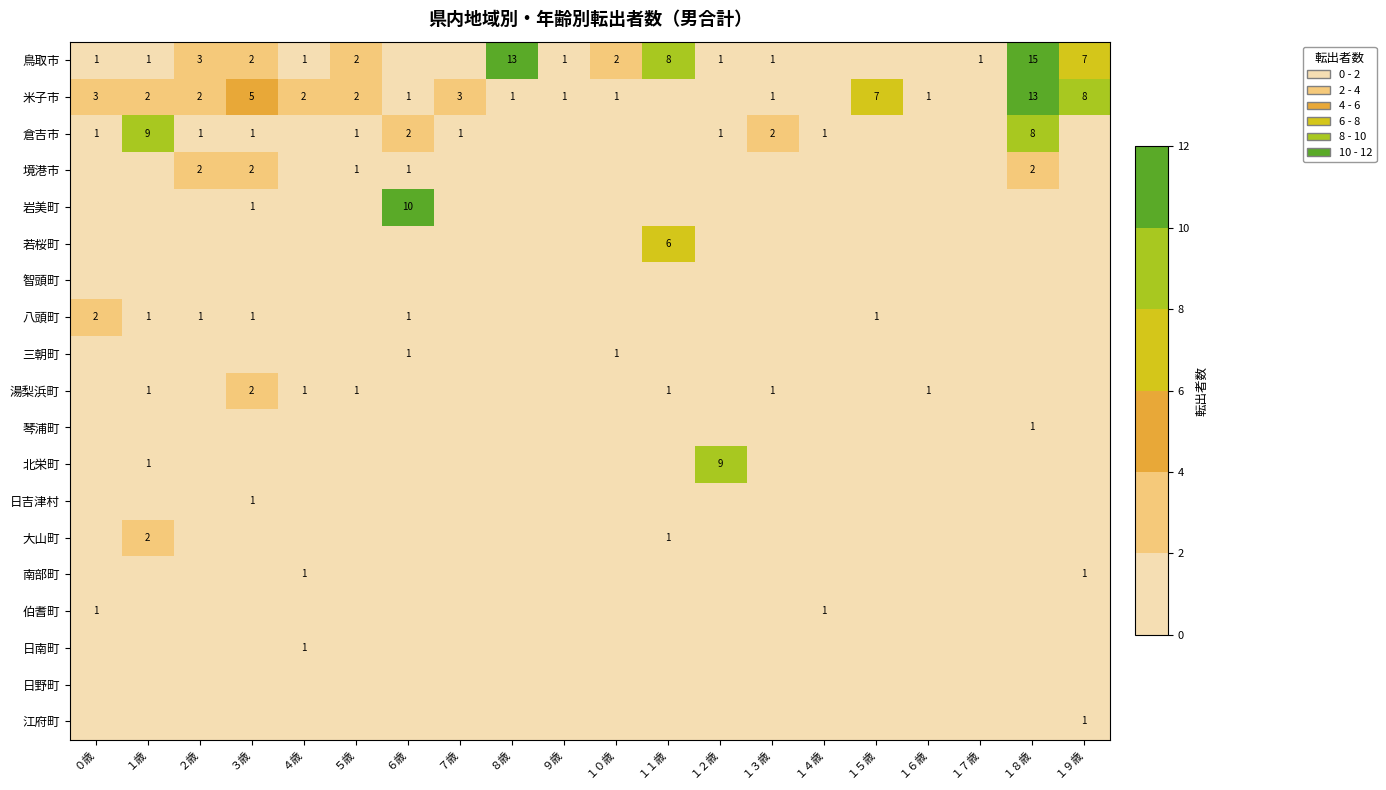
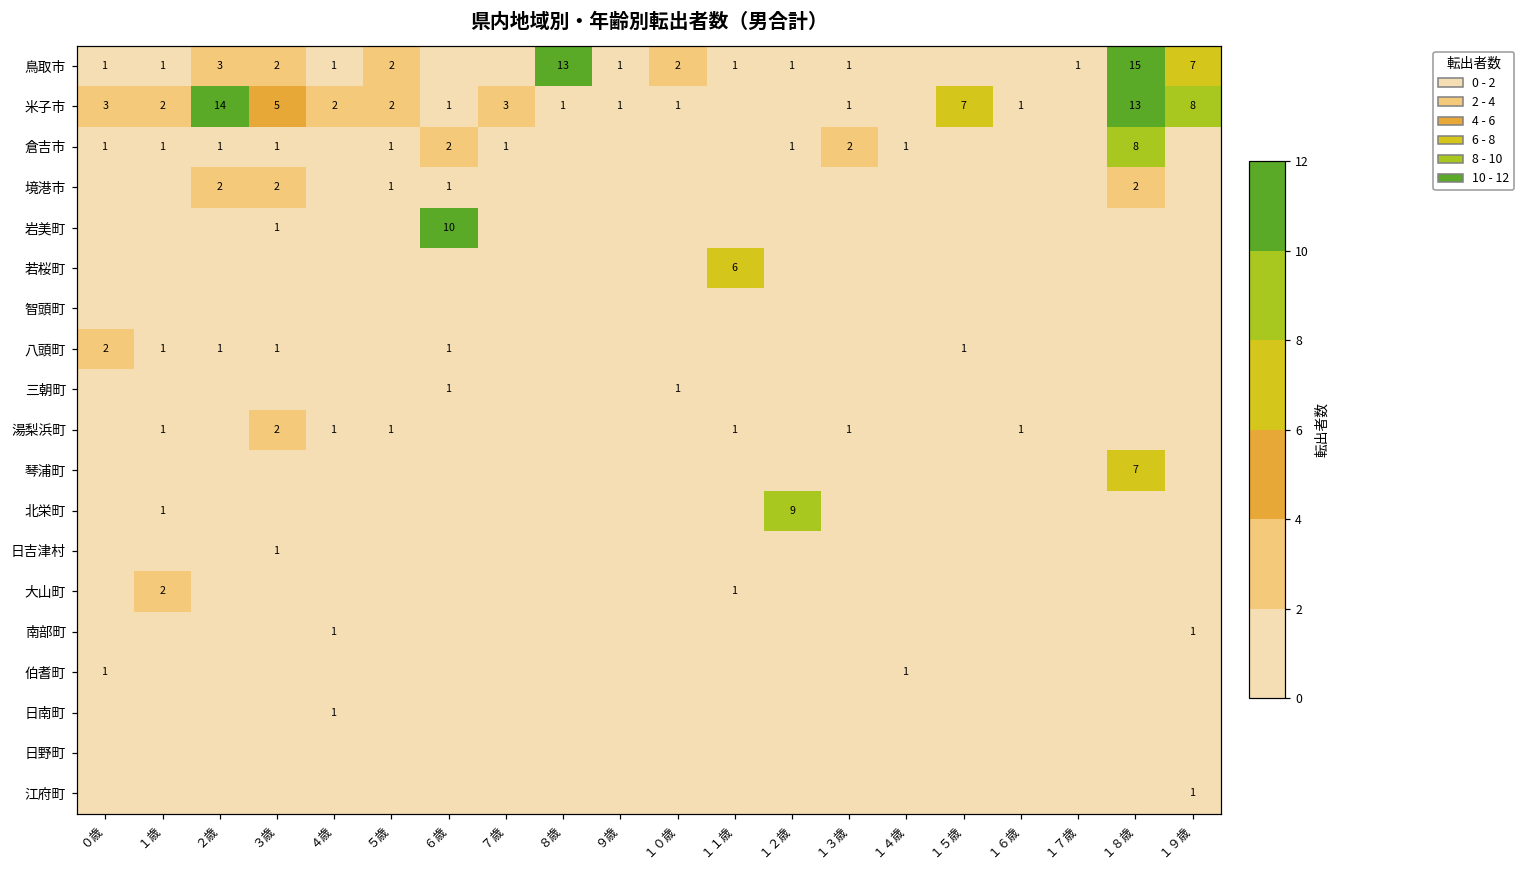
  {
    "鳥取市": {
      "０歳": 1,
      "１歳": 1,
      "２歳": 3,
      "３歳": 2,
      "４歳": 1,
      "５歳": 2,
      "８歳": 13,
      "９歳": 1,
      "１０歳": 2,
-     "１１歳": 8,
+     "１１歳": 1,
      "１２歳": 1,
      "１３歳": 1,
      "１７歳": 1,
      "１８歳": 15,
      "１９歳": 7
    },
    "米子市": {
      "０歳": 3,
      "１歳": 2,
-     "２歳": 2,
+     "２歳": 14,
      "３歳": 5,
      "４歳": 2,
      "５歳": 2,
      "６歳": 1,
      "７歳": 3,
      "８歳": 1,
      "９歳": 1,
      "１０歳": 1,
      "１３歳": 1,
      "１５歳": 7,
      "１６歳": 1,
      "１８歳": 13,
      "１９歳": 8
    },
    "倉吉市": {
      "０歳": 1,
-     "１歳": 9,
+     "１歳": 1,
      "２歳": 1,
      "３歳": 1,
      "５歳": 1,
      "６歳": 2,
      "７歳": 1,
      "１２歳": 1,
      "１３歳": 2,
      "１４歳": 1,
      "１８歳": 8
    },
    "境港市": {
      "２歳": 2,
      "３歳": 2,
      "５歳": 1,
      "６歳": 1,
      "１８歳": 2
    },
    "岩美町": {
      "３歳": 1,
      "６歳": 10
    },
    "若桜町": {
      "１１歳": 6
    },
    "八頭町": {
      "０歳": 2,
      "１歳": 1,
      "２歳": 1,
      "３歳": 1,
      "６歳": 1,
      "１５歳": 1
    },
    "三朝町": {
      "６歳": 1,
      "１０歳": 1
    },
    "湯梨浜町": {
      "１歳": 1,
      "３歳": 2,
      "４歳": 1,
      "５歳": 1,
      "１１歳": 1,
      "１３歳": 1,
      "１６歳": 1
    },
    "琴浦町": {
-     "１８歳": 1
+     "１８歳": 7
    },
    "北栄町": {
      "１歳": 1,
      "１２歳": 9
    },
    "日吉津村": {
      "３歳": 1
    },
    "大山町": {
      "１歳": 2,
      "１１歳": 1
    },
    "南部町": {
      "４歳": 1,
      "１９歳": 1
    },
    "伯耆町": {
      "０歳": 1,
      "１４歳": 1
    },
    "日南町": {
      "４歳": 1
    },
    "江府町": {
      "１９歳": 1
    }
  }
